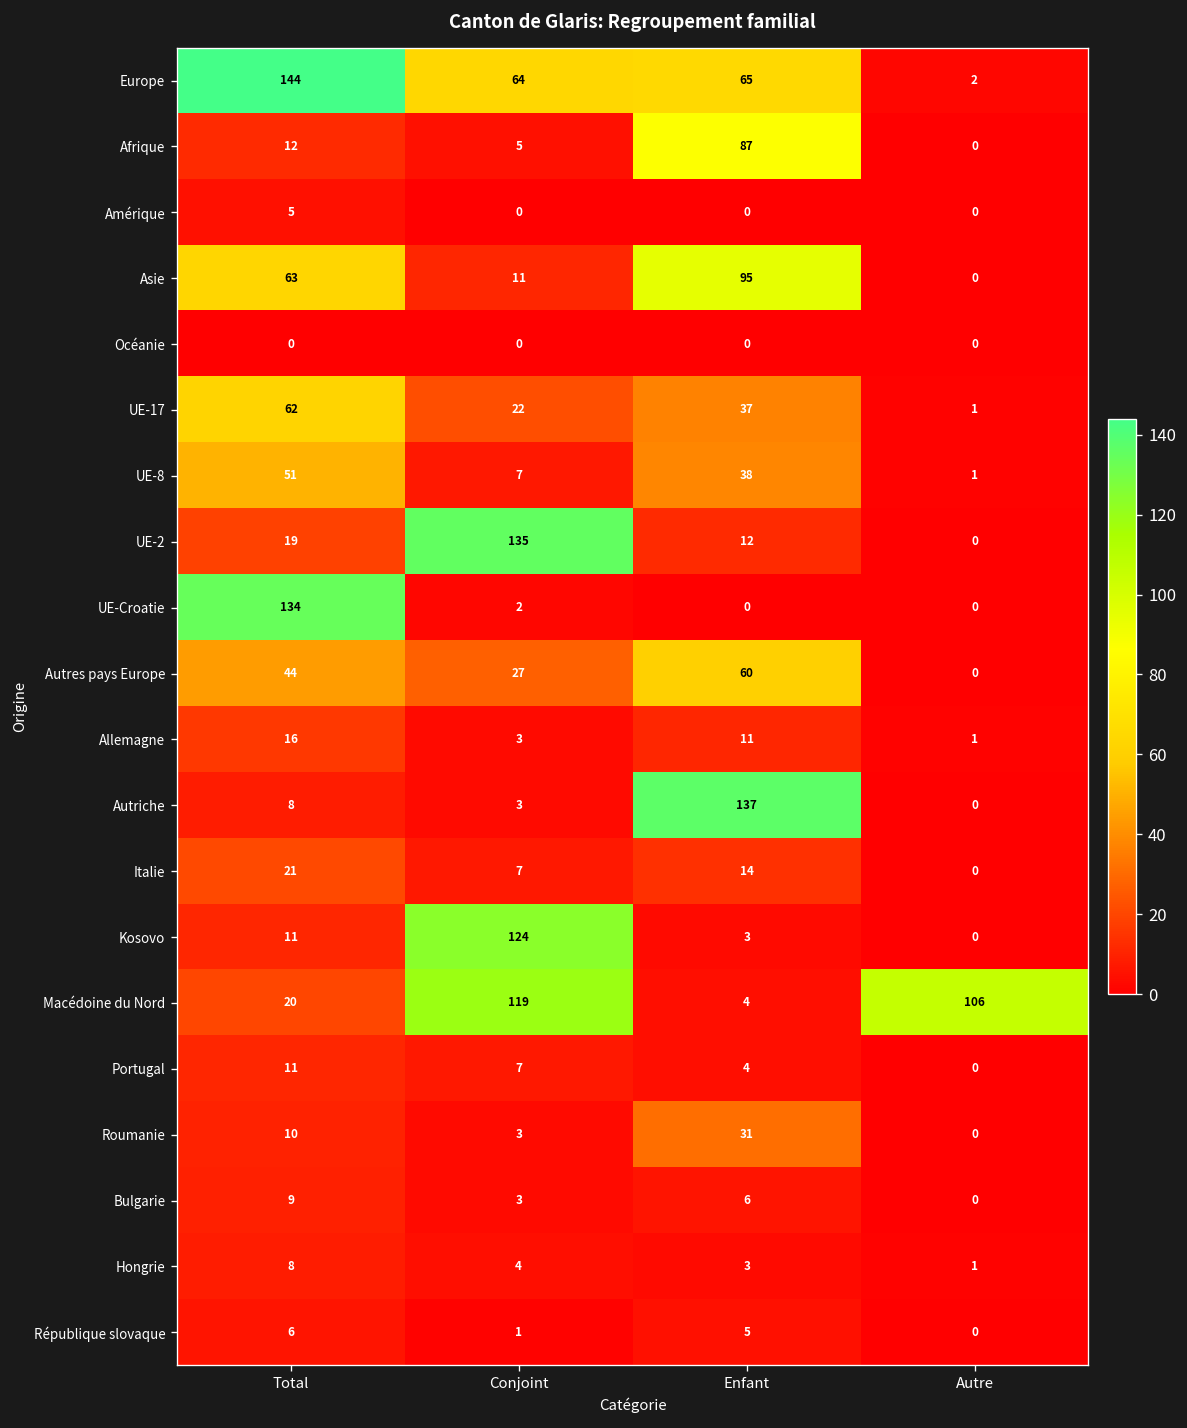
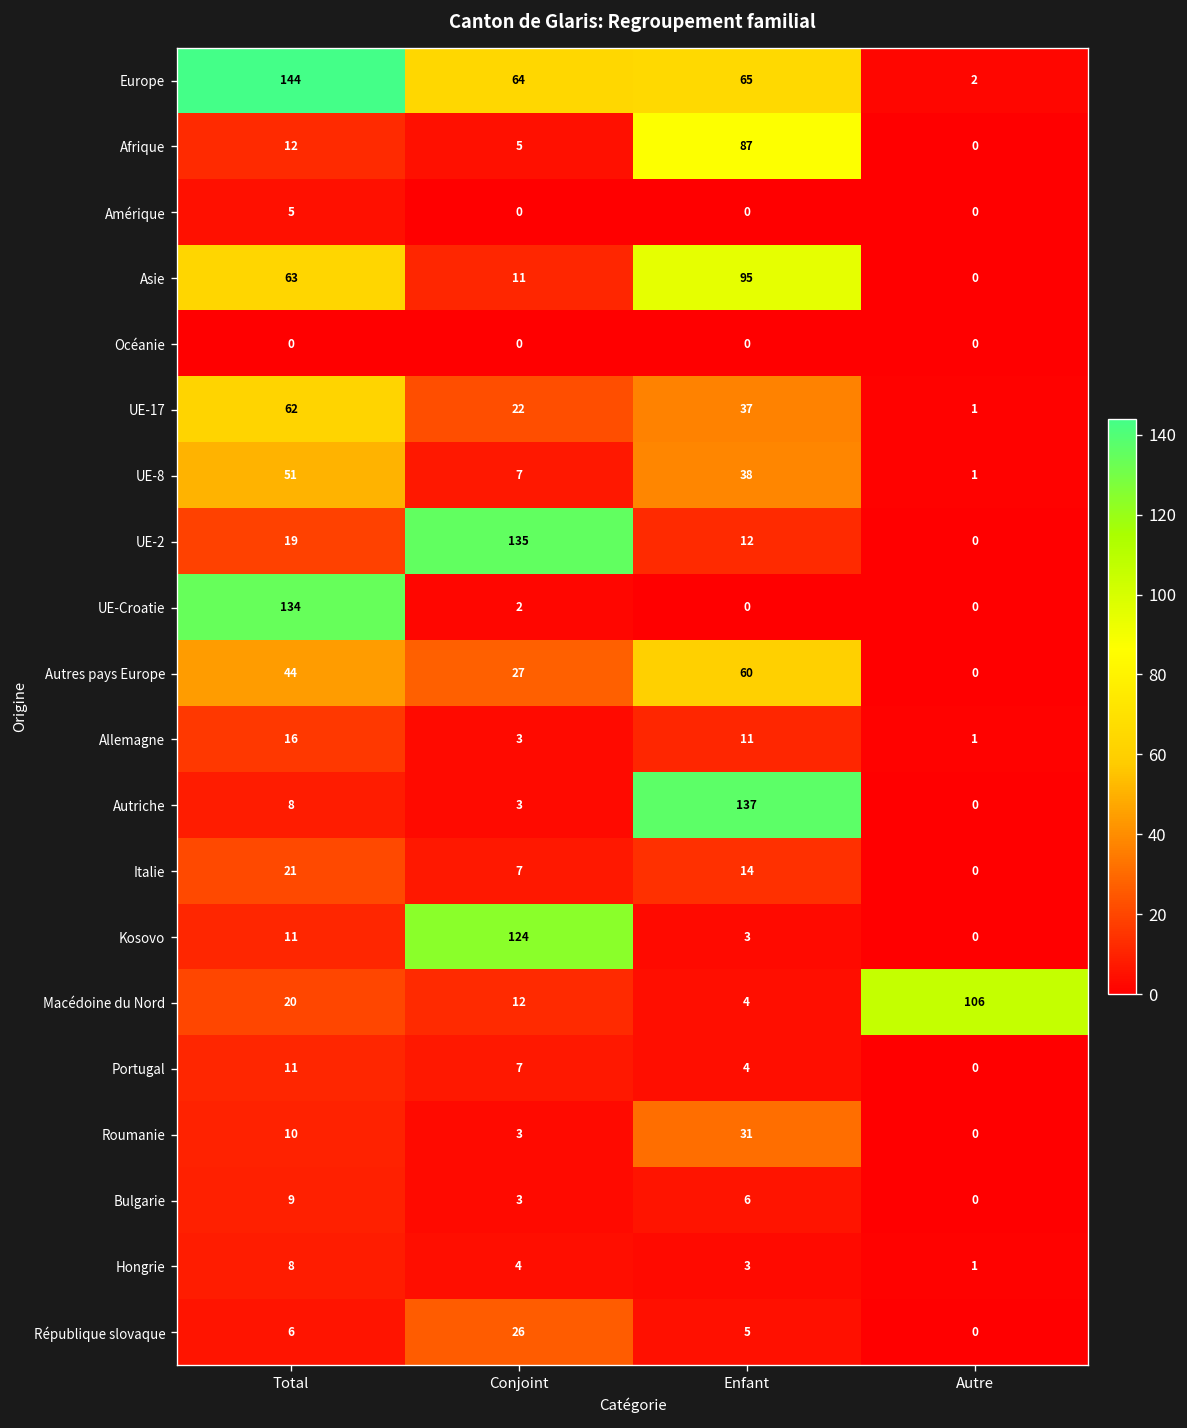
  {
    "Europe": {
      "Total": 144,
      "Conjoint": 64,
      "Enfant": 65,
      "Autre": 2
    },
    "Afrique": {
      "Total": 12,
      "Conjoint": 5,
      "Enfant": 87,
      "Autre": 0
    },
    "Amérique": {
      "Total": 5,
      "Conjoint": 0,
      "Enfant": 0,
      "Autre": 0
    },
    "Asie": {
      "Total": 63,
      "Conjoint": 11,
      "Enfant": 95,
      "Autre": 0
    },
    "Océanie": {
      "Total": 0,
      "Conjoint": 0,
      "Enfant": 0,
      "Autre": 0
    },
    "UE-17": {
      "Total": 62,
      "Conjoint": 22,
      "Enfant": 37,
      "Autre": 1
    },
    "UE-8": {
      "Total": 51,
      "Conjoint": 7,
      "Enfant": 38,
      "Autre": 1
    },
    "UE-2": {
      "Total": 19,
      "Conjoint": 135,
      "Enfant": 12,
      "Autre": 0
    },
    "UE-Croatie": {
      "Total": 134,
      "Conjoint": 2,
      "Enfant": 0,
      "Autre": 0
    },
    "Autres pays Europe": {
      "Total": 44,
      "Conjoint": 27,
      "Enfant": 60,
      "Autre": 0
    },
    "Allemagne": {
      "Total": 16,
      "Conjoint": 3,
      "Enfant": 11,
      "Autre": 1
    },
    "Autriche": {
      "Total": 8,
      "Conjoint": 3,
      "Enfant": 137,
      "Autre": 0
    },
    "Italie": {
      "Total": 21,
      "Conjoint": 7,
      "Enfant": 14,
      "Autre": 0
    },
    "Kosovo": {
      "Total": 11,
      "Conjoint": 124,
      "Enfant": 3,
      "Autre": 0
    },
    "Macédoine du Nord": {
      "Total": 20,
-     "Conjoint": 119,
+     "Conjoint": 12,
      "Enfant": 4,
      "Autre": 106
    },
    "Portugal": {
      "Total": 11,
      "Conjoint": 7,
      "Enfant": 4,
      "Autre": 0
    },
    "Roumanie": {
      "Total": 10,
      "Conjoint": 3,
      "Enfant": 31,
      "Autre": 0
    },
    "Bulgarie": {
      "Total": 9,
      "Conjoint": 3,
      "Enfant": 6,
      "Autre": 0
    },
    "Hongrie": {
      "Total": 8,
      "Conjoint": 4,
      "Enfant": 3,
      "Autre": 1
    },
    "République slovaque": {
      "Total": 6,
-     "Conjoint": 1,
+     "Conjoint": 26,
      "Enfant": 5,
      "Autre": 0
    }
  }
